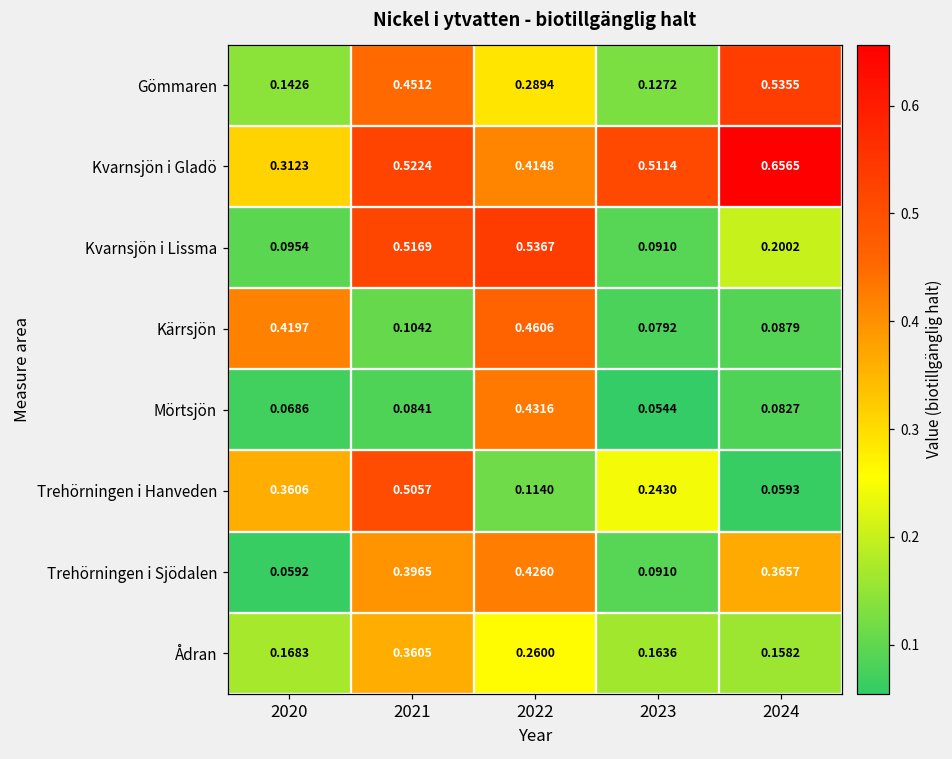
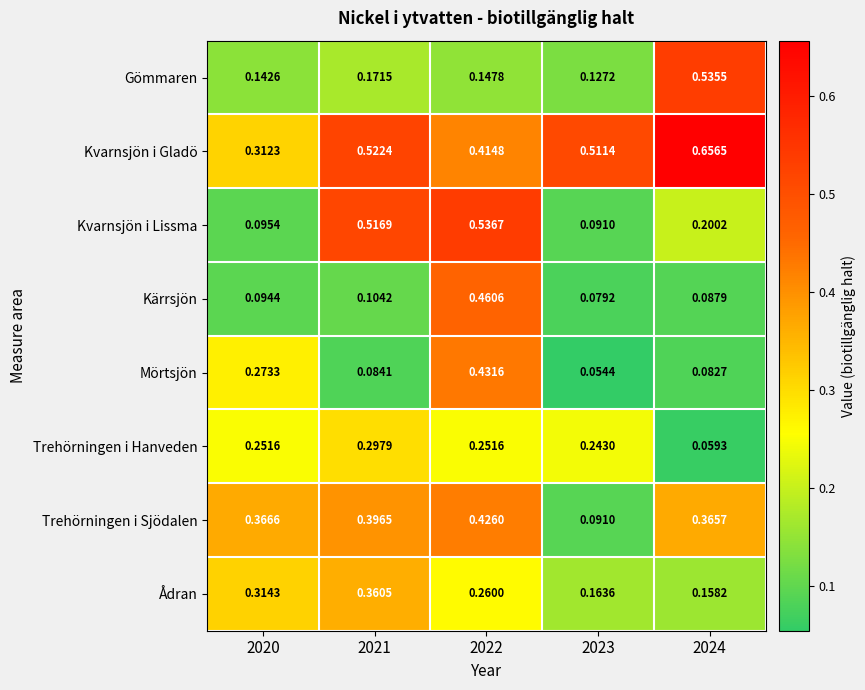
  {
    "Gömmaren": {
      "2020": 0.1426,
-     "2021": 0.4512,
-     "2022": 0.2894,
+     "2021": 0.1715,
+     "2022": 0.1478,
      "2023": 0.1272,
      "2024": 0.5355
    },
    "Kvarnsjön i Gladö": {
      "2020": 0.3123,
      "2021": 0.5224,
      "2022": 0.4148,
      "2023": 0.5114,
      "2024": 0.6565
    },
    "Kvarnsjön i Lissma": {
      "2020": 0.0954,
      "2021": 0.5169,
      "2022": 0.5367,
      "2023": 0.0910,
      "2024": 0.2002
    },
    "Kärrsjön": {
-     "2020": 0.4197,
+     "2020": 0.0944,
      "2021": 0.1042,
      "2022": 0.4606,
      "2023": 0.0792,
      "2024": 0.0879
    },
    "Mörtsjön": {
-     "2020": 0.0686,
+     "2020": 0.2733,
      "2021": 0.0841,
      "2022": 0.4316,
      "2023": 0.0544,
      "2024": 0.0827
    },
    "Trehörningen i Hanveden": {
-     "2020": 0.3606,
-     "2021": 0.5057,
-     "2022": 0.1140,
+     "2020": 0.2516,
+     "2021": 0.2979,
+     "2022": 0.2516,
      "2023": 0.2430,
      "2024": 0.0593
    },
    "Trehörningen i Sjödalen": {
-     "2020": 0.0592,
+     "2020": 0.3666,
      "2021": 0.3965,
      "2022": 0.4260,
      "2023": 0.0910,
      "2024": 0.3657
    },
    "Ådran": {
-     "2020": 0.1683,
+     "2020": 0.3143,
      "2021": 0.3605,
      "2022": 0.2600,
      "2023": 0.1636,
      "2024": 0.1582
    }
  }
